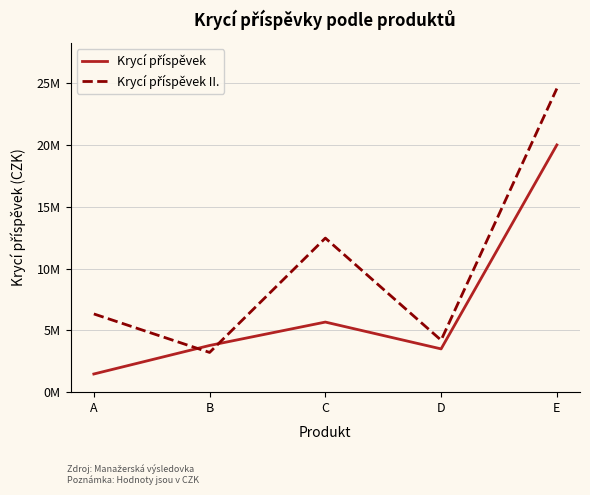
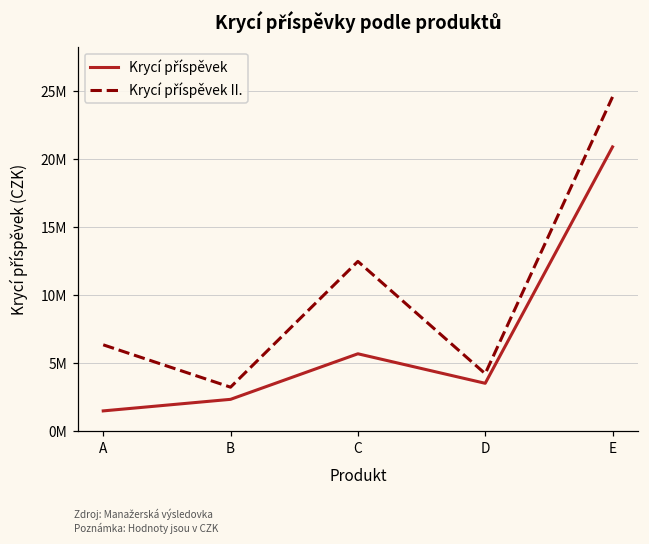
  {
    "Krycí příspěvek": {
      "A": 1500000,
-     "B": 3800000,
+     "B": 2300000,
      "C": 5700000,
      "D": 3500000,
-     "E": 20000000
+     "E": 20900000
    },
    "Krycí příspěvek II.": {
      "A": 6300000,
      "B": 3200000,
      "C": 12500000,
      "D": 4200000,
      "E": 24600000
    }
  }
